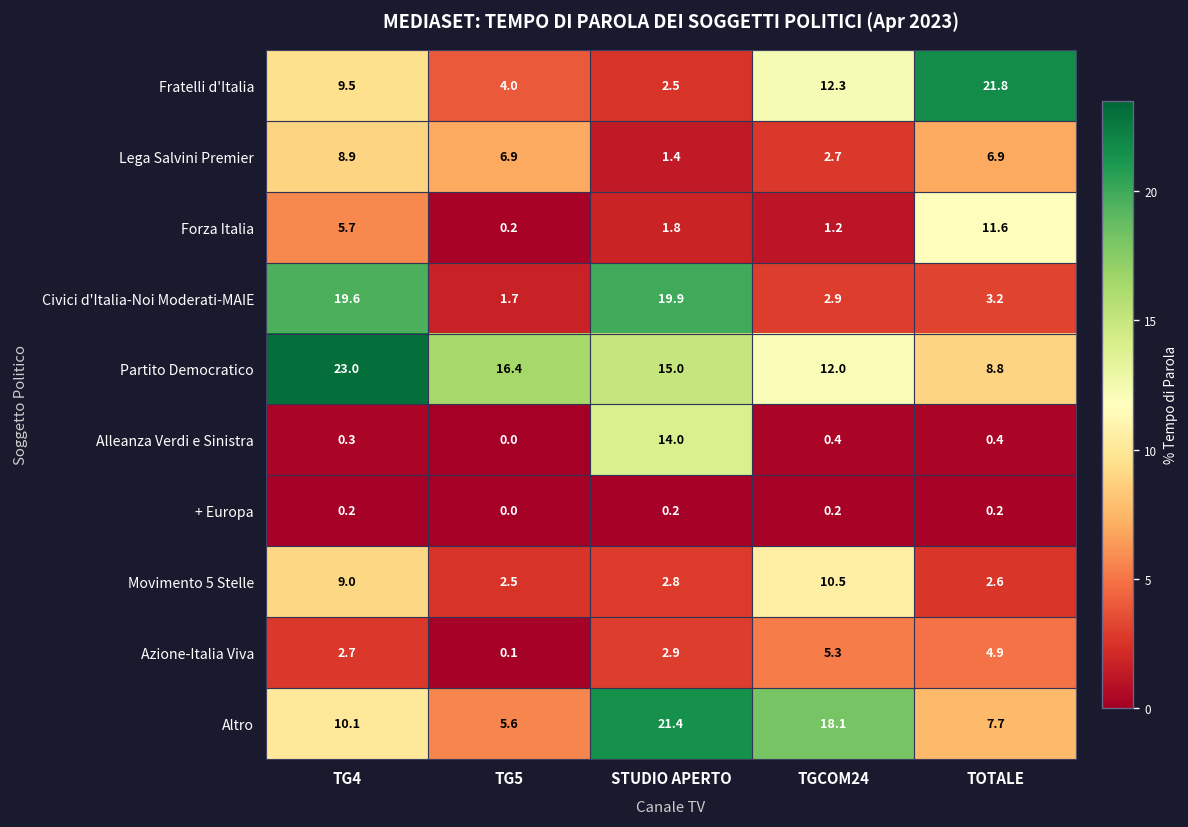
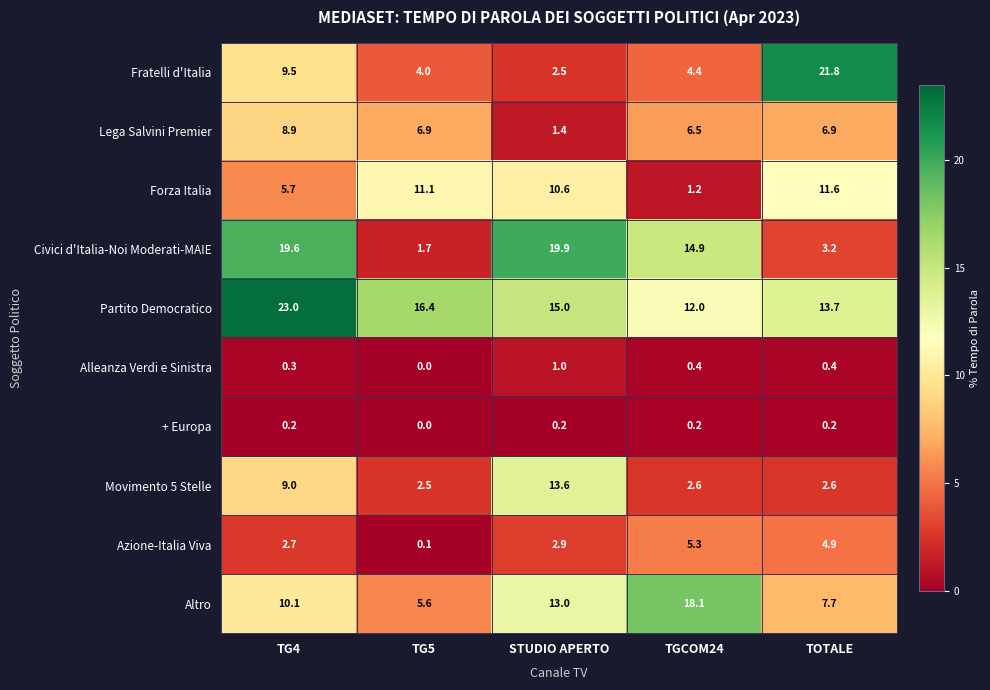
  {
    "Fratelli d'Italia": {
      "TG4": 9.5,
      "TG5": 4.0,
      "STUDIO APERTO": 2.5,
-     "TGCOM24": 12.3,
+     "TGCOM24": 4.4,
      "TOTALE": 21.8
    },
    "Lega Salvini Premier": {
      "TG4": 8.9,
      "TG5": 6.9,
      "STUDIO APERTO": 1.4,
-     "TGCOM24": 2.7,
+     "TGCOM24": 6.5,
      "TOTALE": 6.9
    },
    "Forza Italia": {
      "TG4": 5.7,
-     "TG5": 0.2,
-     "STUDIO APERTO": 1.8,
+     "TG5": 11.1,
+     "STUDIO APERTO": 10.6,
      "TGCOM24": 1.2,
      "TOTALE": 11.6
    },
    "Civici d'Italia-Noi Moderati-MAIE": {
      "TG4": 19.6,
      "TG5": 1.7,
      "STUDIO APERTO": 19.9,
-     "TGCOM24": 2.9,
+     "TGCOM24": 14.9,
      "TOTALE": 3.2
    },
    "Partito Democratico": {
      "TG4": 23.0,
      "TG5": 16.4,
      "STUDIO APERTO": 15.0,
      "TGCOM24": 12.0,
-     "TOTALE": 8.8
+     "TOTALE": 13.7
    },
    "Alleanza Verdi e Sinistra": {
      "TG4": 0.3,
      "TG5": 0.0,
-     "STUDIO APERTO": 14.0,
+     "STUDIO APERTO": 1.0,
      "TGCOM24": 0.4,
      "TOTALE": 0.4
    },
    "+ Europa": {
      "TG4": 0.2,
      "TG5": 0.0,
      "STUDIO APERTO": 0.2,
      "TGCOM24": 0.2,
      "TOTALE": 0.2
    },
    "Movimento 5 Stelle": {
      "TG4": 9.0,
      "TG5": 2.5,
-     "STUDIO APERTO": 2.8,
-     "TGCOM24": 10.5,
+     "STUDIO APERTO": 13.6,
+     "TGCOM24": 2.6,
      "TOTALE": 2.6
    },
    "Azione-Italia Viva": {
      "TG4": 2.7,
      "TG5": 0.1,
      "STUDIO APERTO": 2.9,
      "TGCOM24": 5.3,
      "TOTALE": 4.9
    },
    "Altro": {
      "TG4": 10.1,
      "TG5": 5.6,
-     "STUDIO APERTO": 21.4,
+     "STUDIO APERTO": 13.0,
      "TGCOM24": 18.1,
      "TOTALE": 7.7
    }
  }
